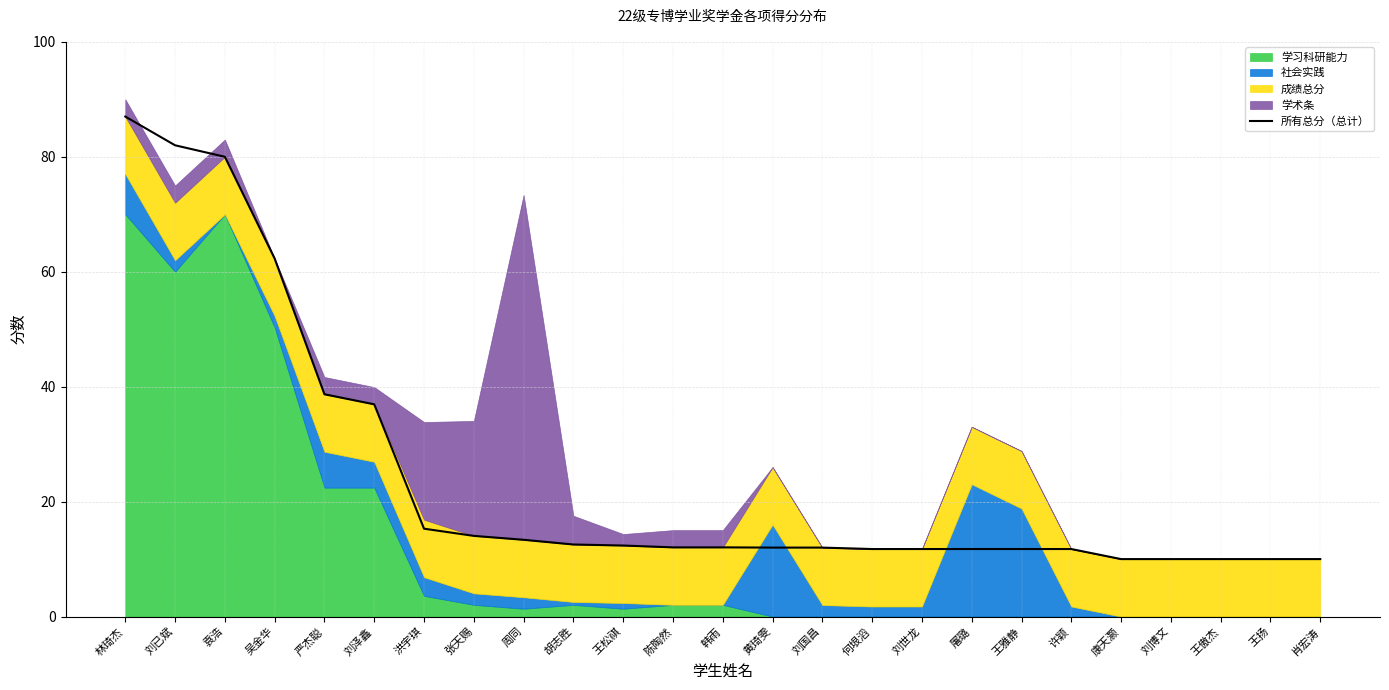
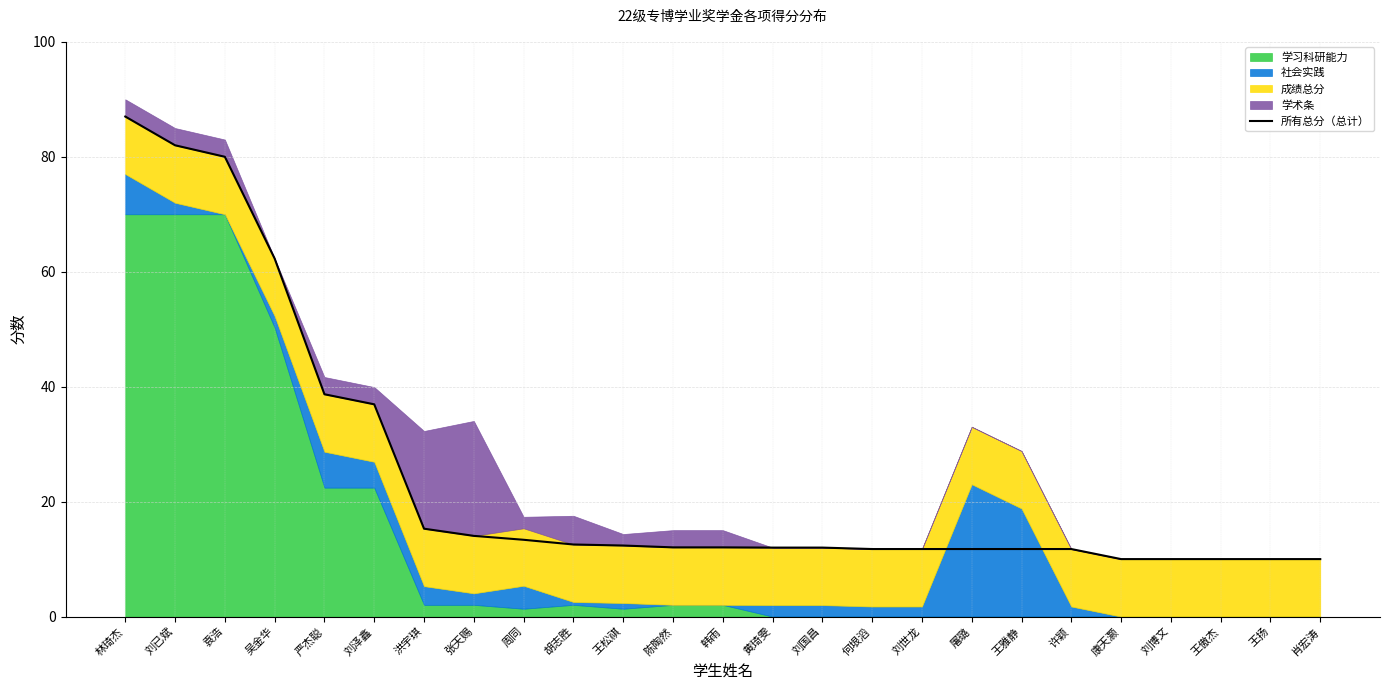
  {
    "学习科研能力": {
      "林琦杰": 70,
-     "刘已斌": 60,
+     "刘已斌": 70,
      "吴金华": 50,
      "严杰聪": 22,
      "刘泽鑫": 22,
-     "洪宇琪": 4,
+     "洪宇琪": 2,
      "张天赐": 2,
      "周同": 1,
      "胡志胜": 2,
      "王松祺": 1,
      "黄琦雯": 0,
      "刘国昌": 0,
      "何垠滔": 0,
      "刘世龙": 0,
      "屠璐": 0,
      "王雅静": 0,
      "许颖": 0
    },
    "所有总分（总计）": {
      "屠璐": 12,
      "王雅静": 12
    },
    "社会实践": {
      "林琦杰": 7,
      "刘已斌": 2,
      "吴金华": 2,
      "严杰聪": 6,
      "刘泽鑫": 5,
      "洪宇琪": 3,
      "张天赐": 2,
-     "周同": 2,
+     "周同": 4,
      "胡志胜": 1,
      "王松祺": 1,
-     "黄琦雯": 16,
+     "黄琦雯": 2,
      "刘国昌": 2,
      "何垠滔": 2,
      "刘世龙": 2,
      "屠璐": 23,
      "王雅静": 19,
      "许颖": 2
    },
    "学术条": {
      "林琦杰": 3,
      "刘已斌": 3,
      "袁浩": 3,
      "严杰聪": 3,
      "刘泽鑫": 3,
      "洪宇琪": 17,
      "张天赐": 20,
-     "周同": 60,
+     "周同": 2,
      "胡志胜": 5,
      "王松祺": 2,
      "陈陶然": 3,
      "韩雨": 3
    }
  }
